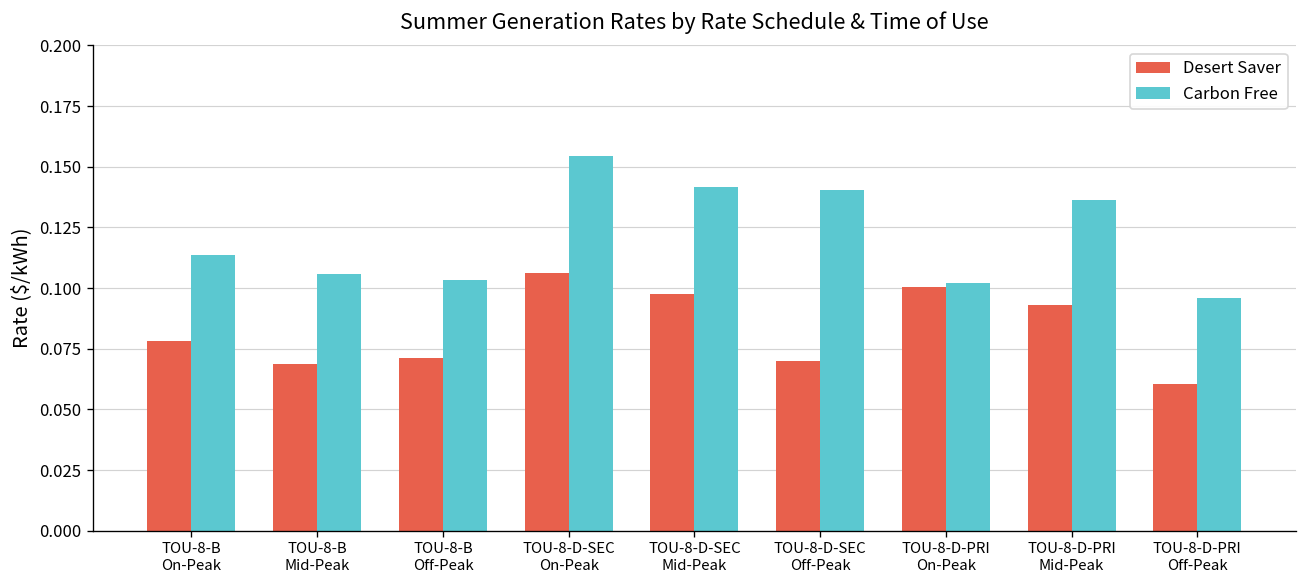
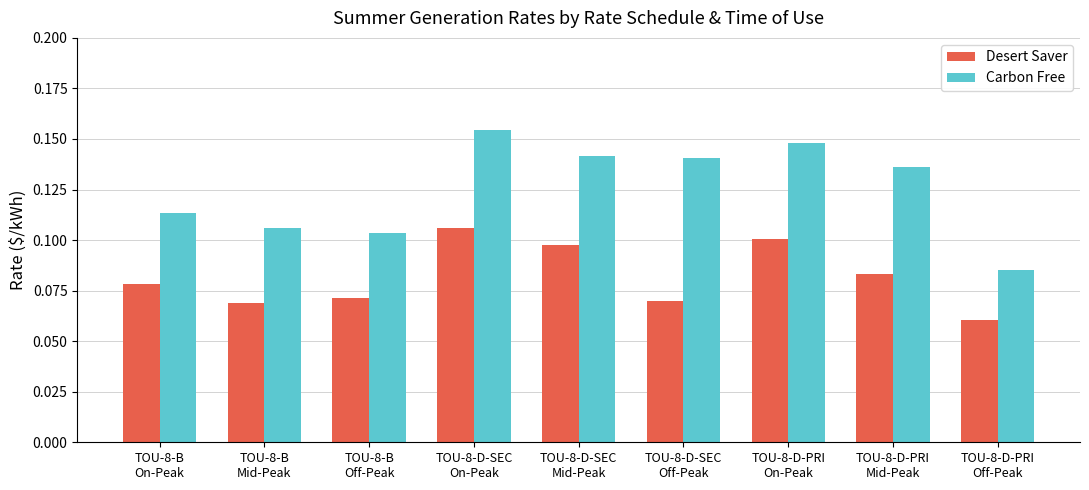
  {
    "Desert Saver": {
      "TOU-8-B On-Peak": 0.078,
      "TOU-8-B Mid-Peak": 0.069,
      "TOU-8-B Off-Peak": 0.071,
      "TOU-8-D-SEC On-Peak": 0.106,
      "TOU-8-D-SEC Mid-Peak": 0.098,
      "TOU-8-D-SEC Off-Peak": 0.070,
      "TOU-8-D-PRI On-Peak": 0.101,
-     "TOU-8-D-PRI Mid-Peak": 0.093,
+     "TOU-8-D-PRI Mid-Peak": 0.083,
      "TOU-8-D-PRI Off-Peak": 0.060
    },
    "Carbon Free": {
      "TOU-8-B On-Peak": 0.114,
      "TOU-8-B Mid-Peak": 0.106,
      "TOU-8-B Off-Peak": 0.103,
      "TOU-8-D-SEC On-Peak": 0.154,
      "TOU-8-D-SEC Mid-Peak": 0.142,
      "TOU-8-D-SEC Off-Peak": 0.141,
-     "TOU-8-D-PRI On-Peak": 0.102,
+     "TOU-8-D-PRI On-Peak": 0.148,
      "TOU-8-D-PRI Mid-Peak": 0.136,
-     "TOU-8-D-PRI Off-Peak": 0.096
+     "TOU-8-D-PRI Off-Peak": 0.085
    }
  }
